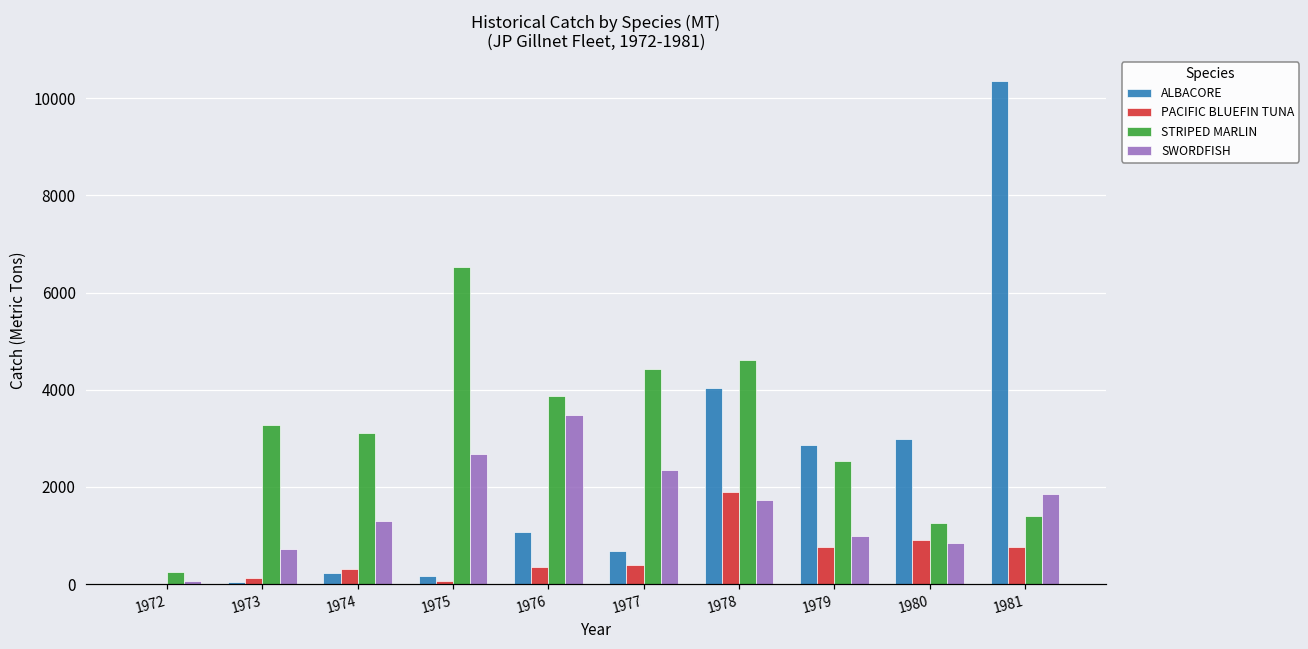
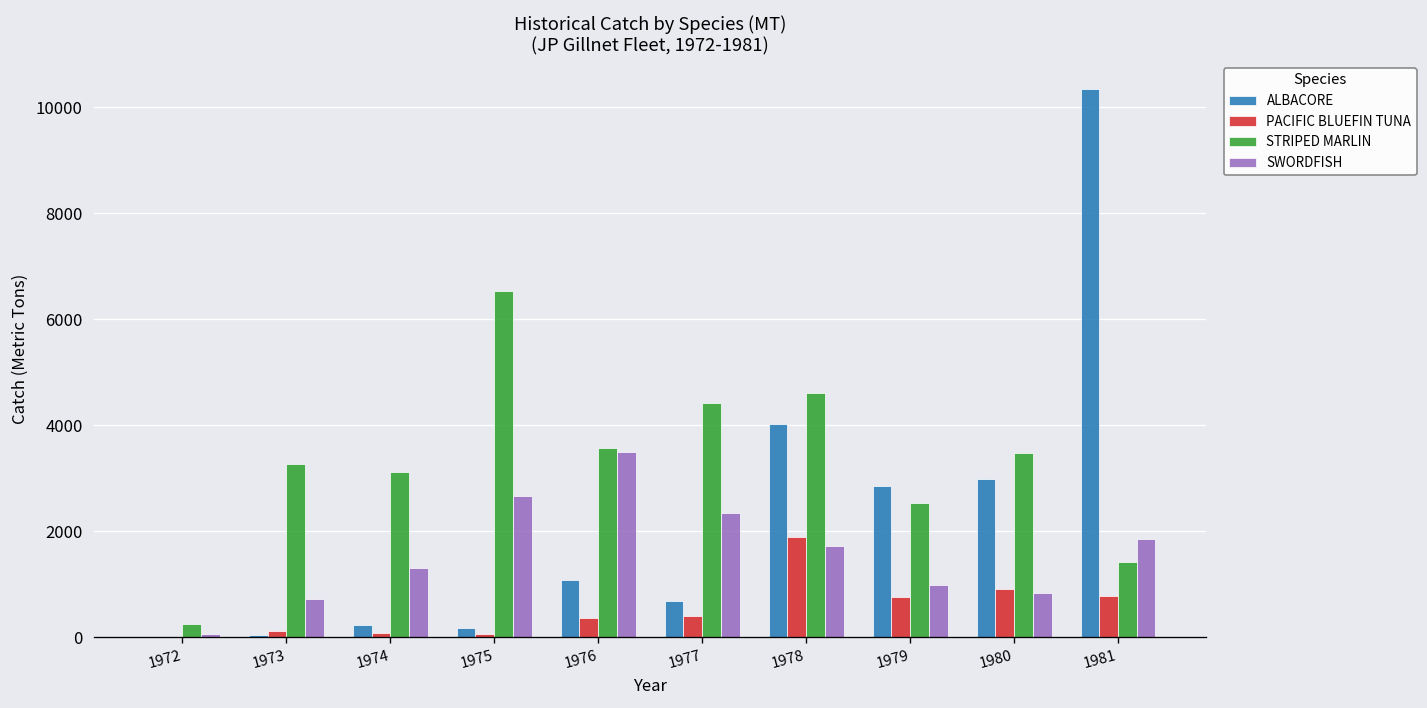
  {
    "ALBACORE": {
      "1974": 200,
      "1975": 200,
      "1976": 1100,
      "1977": 700,
      "1978": 4000,
      "1979": 2900,
      "1980": 3000,
      "1981": 10300
    },
    "PACIFIC BLUEFIN TUNA": {
      "1973": 100,
-     "1974": 300,
+     "1974": 100,
      "1975": 100,
      "1976": 400,
      "1977": 400,
      "1978": 1900,
      "1979": 800,
      "1980": 900,
      "1981": 800
    },
    "STRIPED MARLIN": {
      "1972": 200,
      "1973": 3300,
      "1974": 3100,
      "1975": 6500,
-     "1976": 3900,
+     "1976": 3600,
      "1977": 4400,
      "1978": 4600,
      "1979": 2500,
-     "1980": 1300,
+     "1980": 3500,
      "1981": 1400
    },
    "SWORDFISH": {
      "1973": 700,
      "1974": 1300,
      "1975": 2700,
      "1976": 3500,
      "1977": 2300,
      "1978": 1700,
      "1979": 1000,
      "1980": 800,
      "1981": 1800
    }
  }
